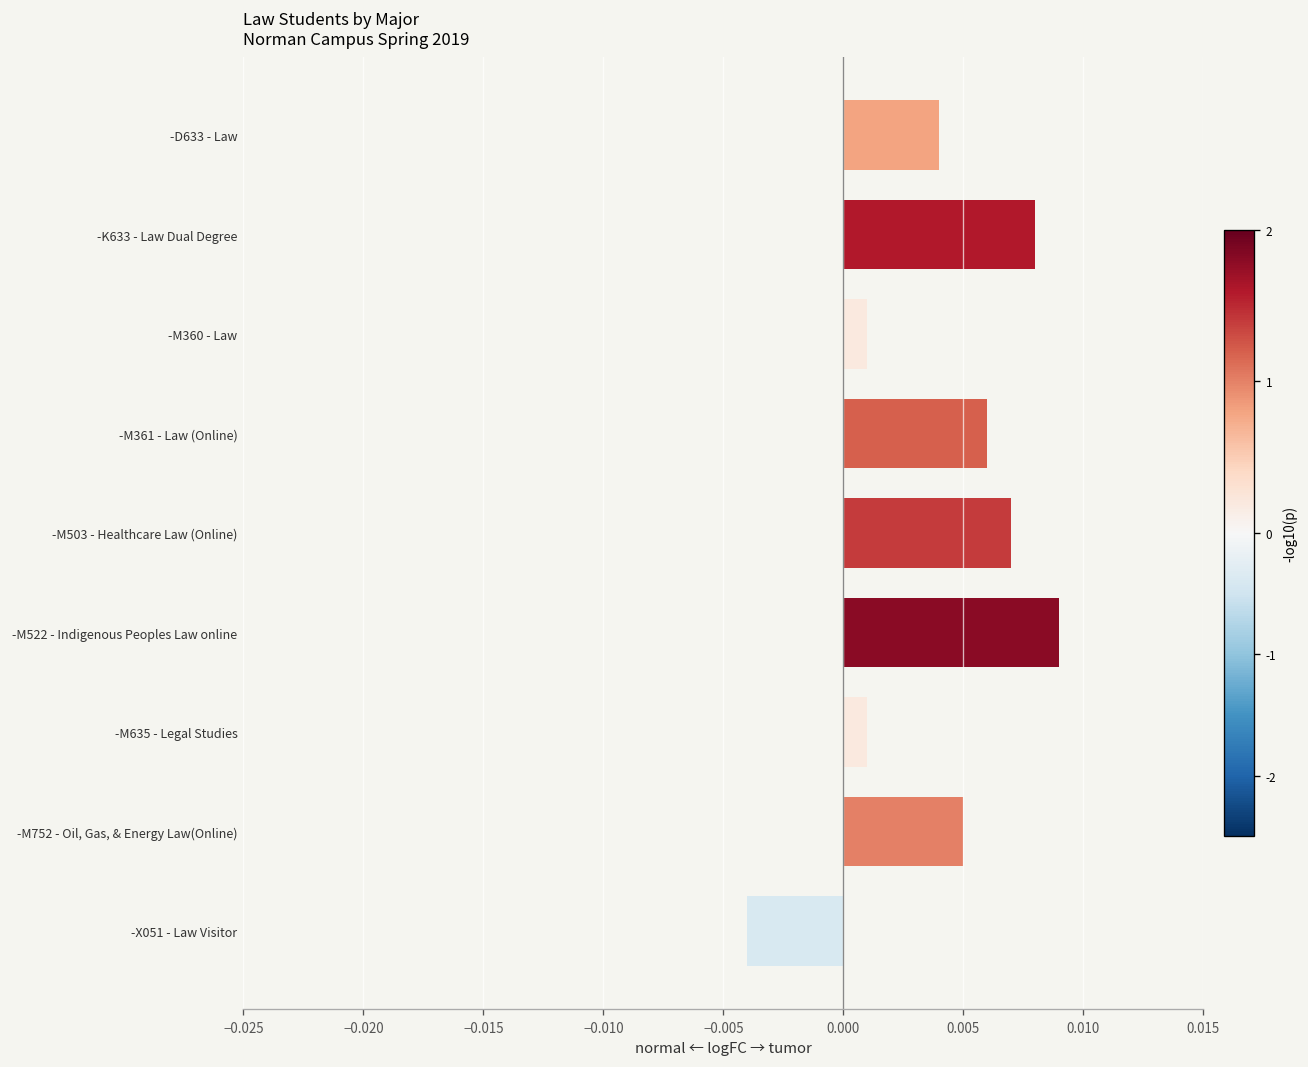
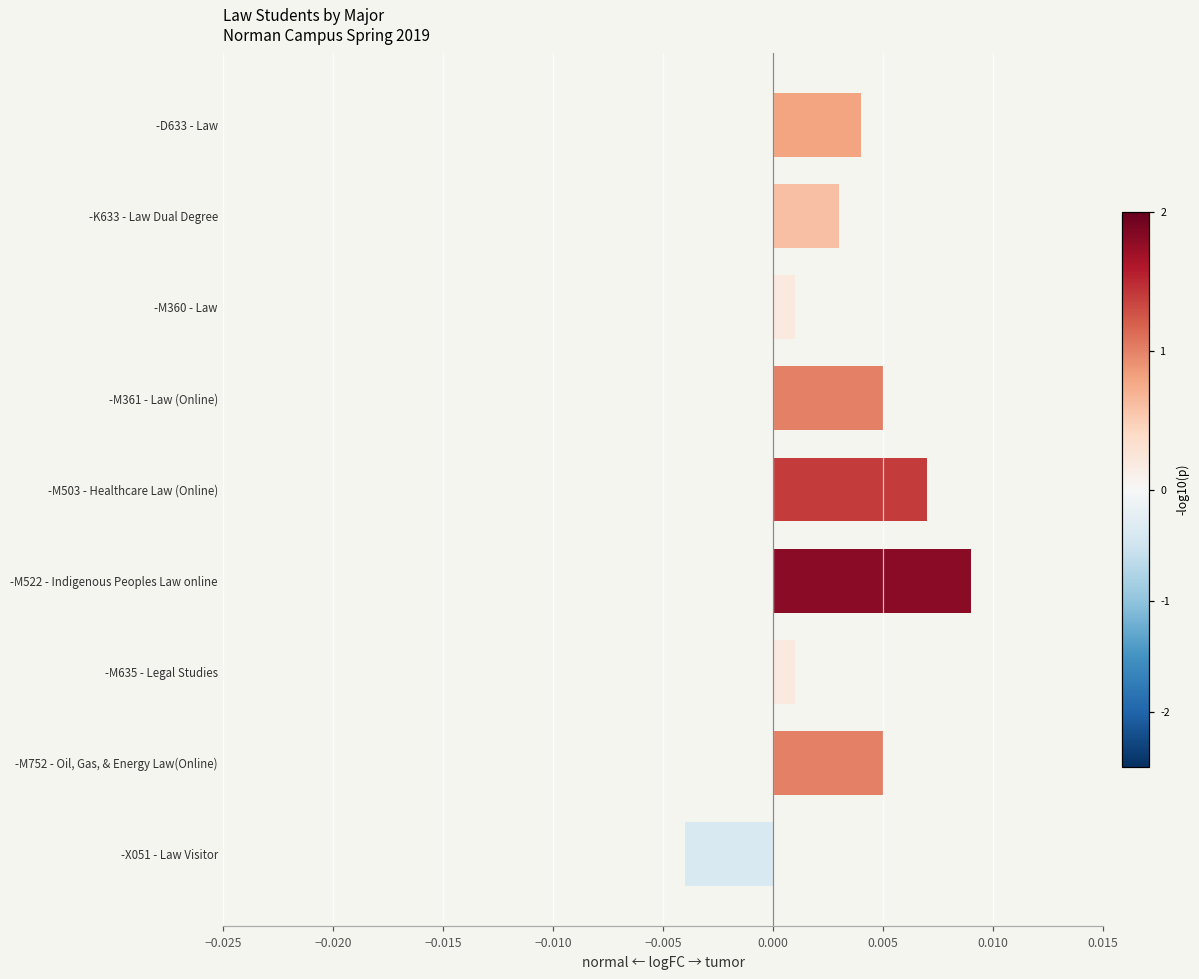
  {
    "-D633 - Law": 0.004,
-   "-K633 - Law Dual Degree": 0.008,
+   "-K633 - Law Dual Degree": 0.003,
    "-M360 - Law": 0.001,
-   "-M361 - Law (Online)": 0.006,
+   "-M361 - Law (Online)": 0.005,
    "-M503 - Healthcare Law (Online)": 0.007,
    "-M522 - Indigenous Peoples Law online": 0.009,
    "-M635 - Legal Studies": 0.001,
    "-M752 - Oil, Gas, & Energy Law(Online)": 0.005,
    "-X051 - Law Visitor": -0.004
  }
